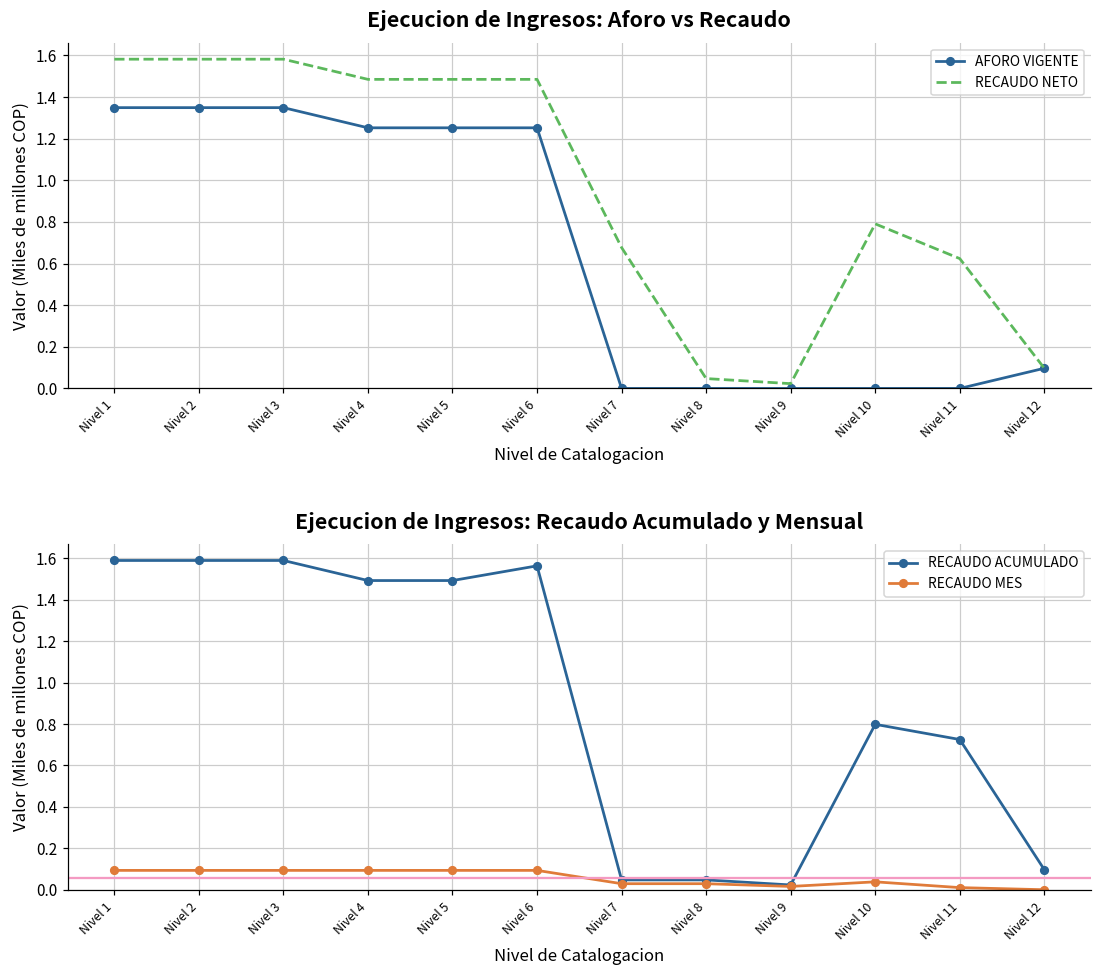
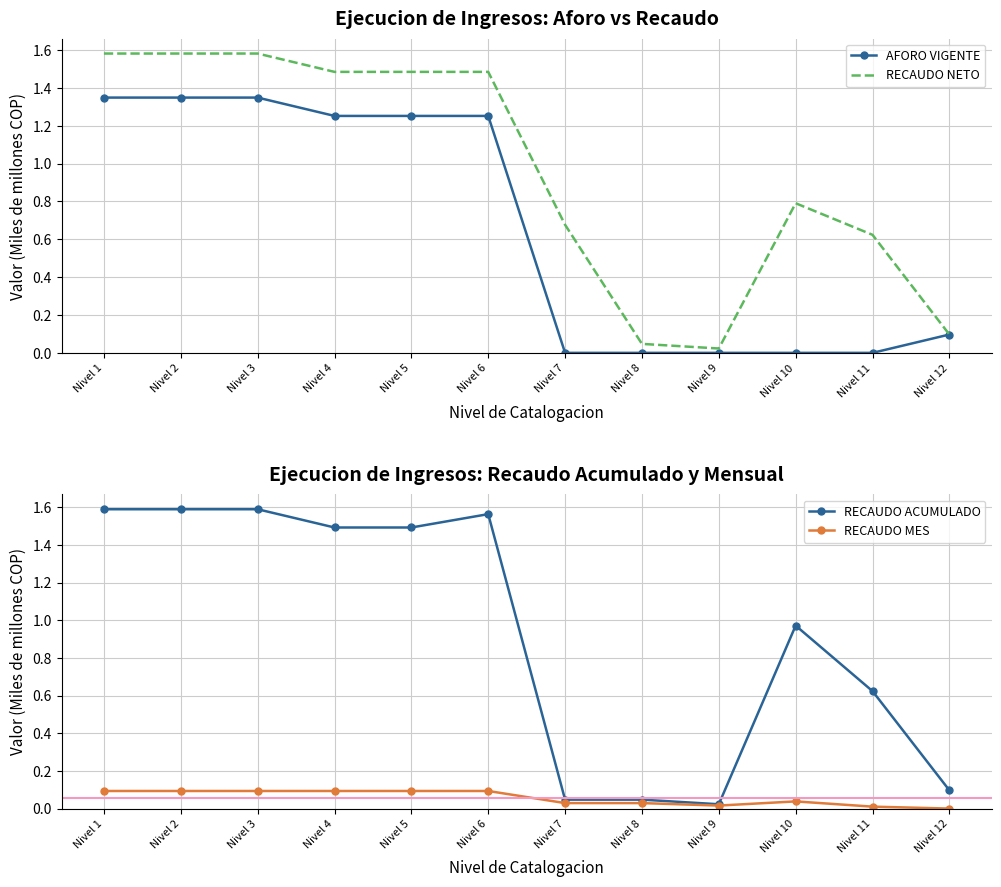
  {
    "Ejecucion de Ingresos: Aforo vs Recaudo": {
      "AFORO VIGENTE": {
        "Nivel 1": 1.35,
        "Nivel 2": 1.35,
        "Nivel 3": 1.35,
        "Nivel 4": 1.25,
        "Nivel 5": 1.25,
        "Nivel 6": 1.25,
        "Nivel 7": 0.00,
        "Nivel 8": 0.00,
        "Nivel 9": 0.00,
        "Nivel 10": 0.00,
        "Nivel 11": 0.00
      },
      "RECAUDO NETO": {
        "Nivel 1": 1.58,
        "Nivel 2": 1.58,
        "Nivel 3": 1.58,
        "Nivel 4": 1.48,
        "Nivel 5": 1.48,
        "Nivel 6": 1.48,
        "Nivel 7": 0.68,
        "Nivel 8": 0.05,
        "Nivel 9": 0.02,
        "Nivel 10": 0.79,
        "Nivel 11": 0.62
      }
    },
    "Ejecucion de Ingresos: Recaudo Acumulado y Mensual": {
      "RECAUDO ACUMULADO": {
        "Nivel 1": 1.59,
        "Nivel 2": 1.59,
        "Nivel 3": 1.59,
        "Nivel 4": 1.49,
        "Nivel 5": 1.49,
        "Nivel 6": 1.56,
        "Nivel 7": 0.05,
        "Nivel 8": 0.05,
-       "Nivel 10": 0.80,
-       "Nivel 11": 0.73,
+       "Nivel 10": 0.97,
+       "Nivel 11": 0.62,
        "Nivel 12": 0.10
      },
      "RECAUDO MES": {
        "Nivel 1": 0.09,
        "Nivel 2": 0.09,
        "Nivel 3": 0.09,
        "Nivel 4": 0.09,
        "Nivel 5": 0.09,
        "Nivel 6": 0.09,
        "Nivel 7": 0.03,
        "Nivel 8": 0.03,
        "Nivel 10": 0.04,
        "Nivel 11": 0.01,
        "Nivel 12": 0.00
      }
    }
  }
